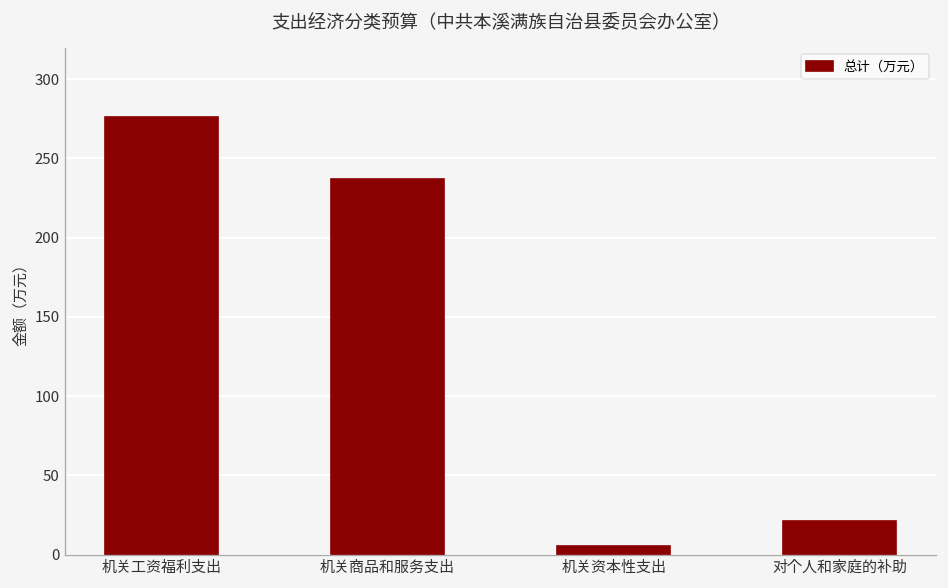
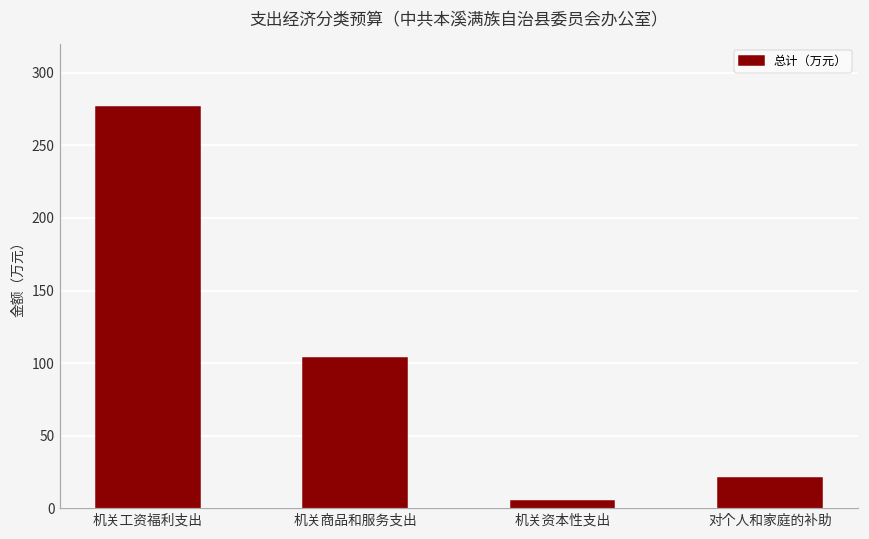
  {
    "机关工资福利支出": 276,
-   "机关商品和服务支出": 237,
+   "机关商品和服务支出": 103,
    "机关资本性支出": 5,
    "对个人和家庭的补助": 21
  }
